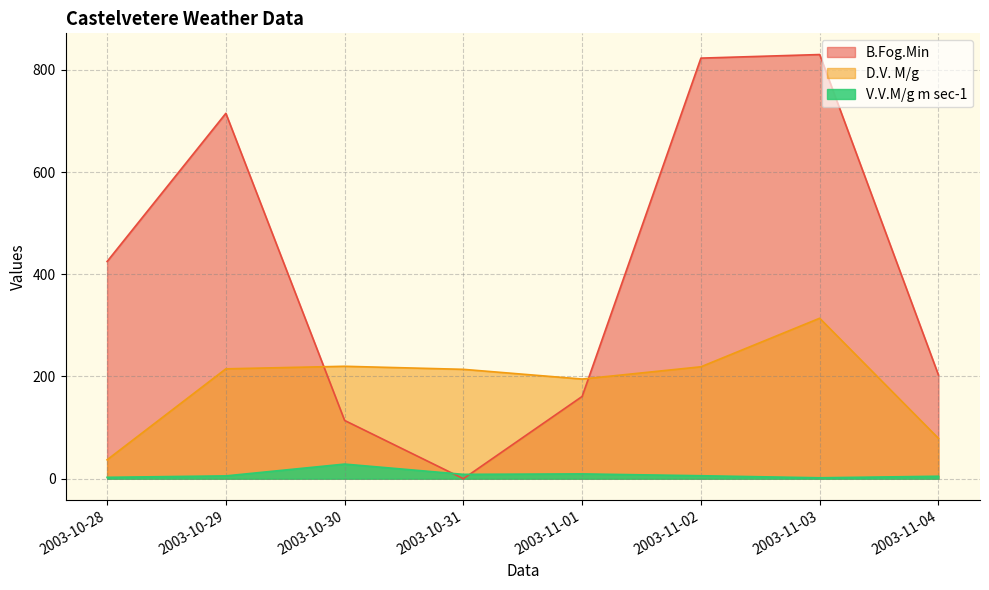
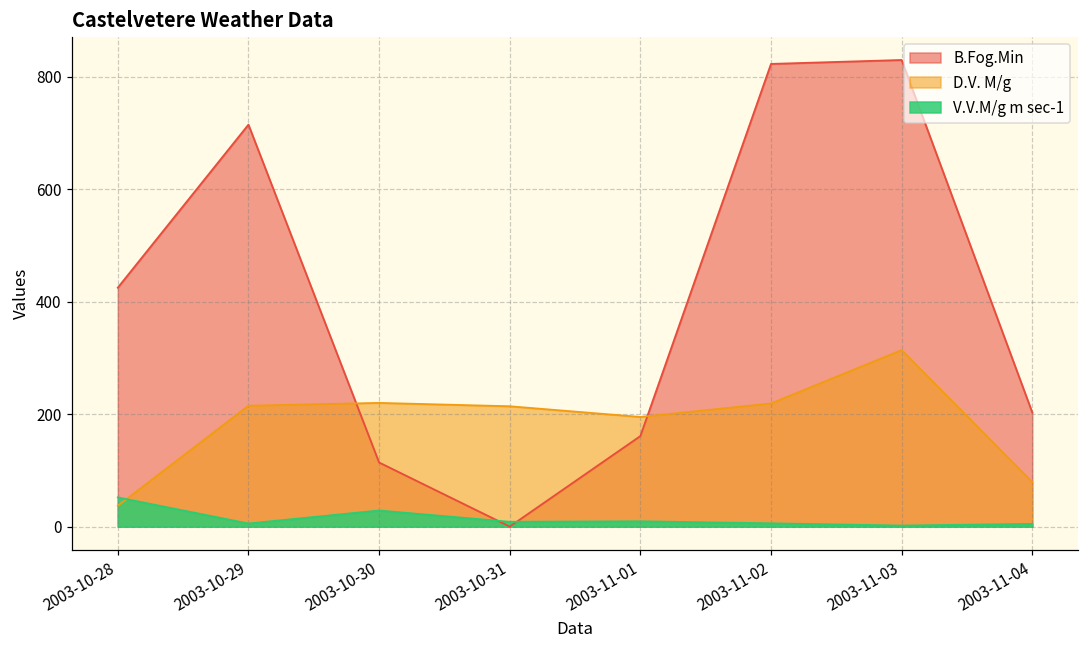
  {
    "B.Fog.Min": {
      "2003-10-28": 430,
      "2003-10-29": 720,
      "2003-10-30": 110,
      "2003-10-31": 0,
      "2003-11-01": 160,
      "2003-11-02": 820,
      "2003-11-03": 830,
      "2003-11-04": 200
    },
    "D.V. M/g": {
      "2003-10-28": 40,
      "2003-10-29": 220,
      "2003-10-30": 220,
      "2003-10-31": 210,
      "2003-11-01": 200,
      "2003-11-02": 220,
      "2003-11-03": 310,
      "2003-11-04": 80
    },
    "V.V.M/g m sec-1": {
-     "2003-10-28": 0,
+     "2003-10-28": 50,
      "2003-10-29": 10,
      "2003-10-30": 30,
      "2003-10-31": 10,
      "2003-11-01": 10,
      "2003-11-02": 10,
      "2003-11-03": 0,
      "2003-11-04": 0
    }
  }
